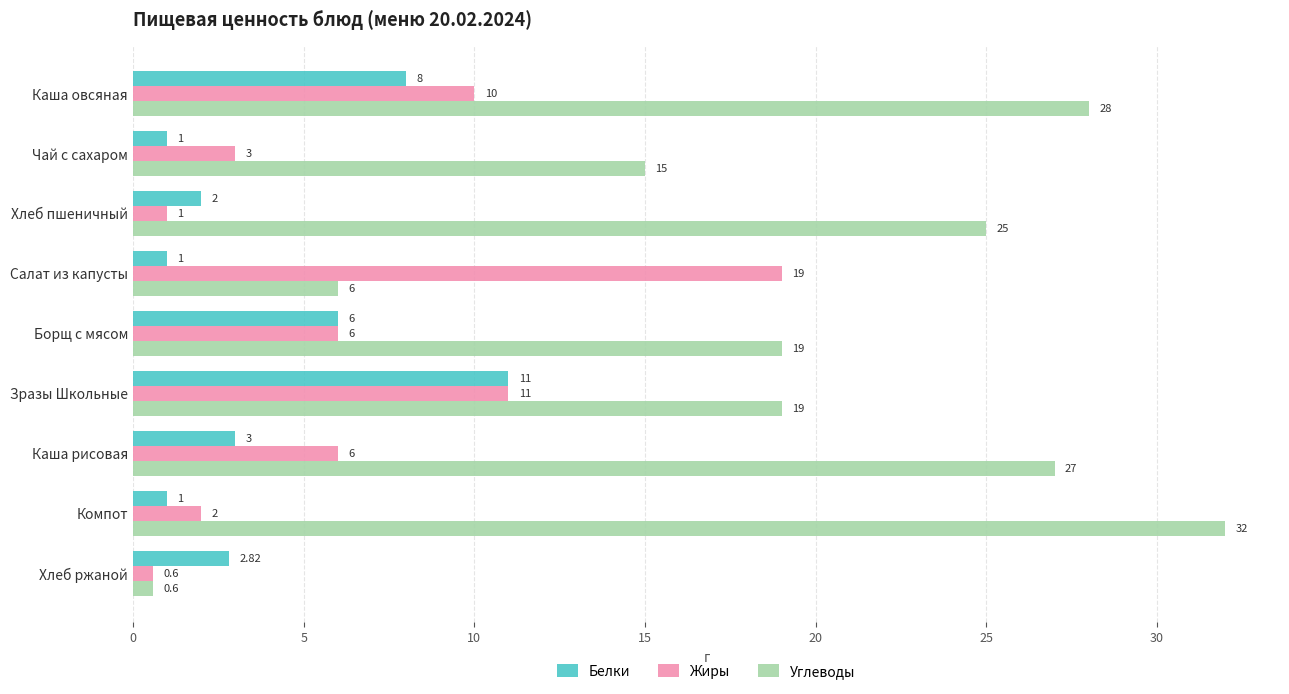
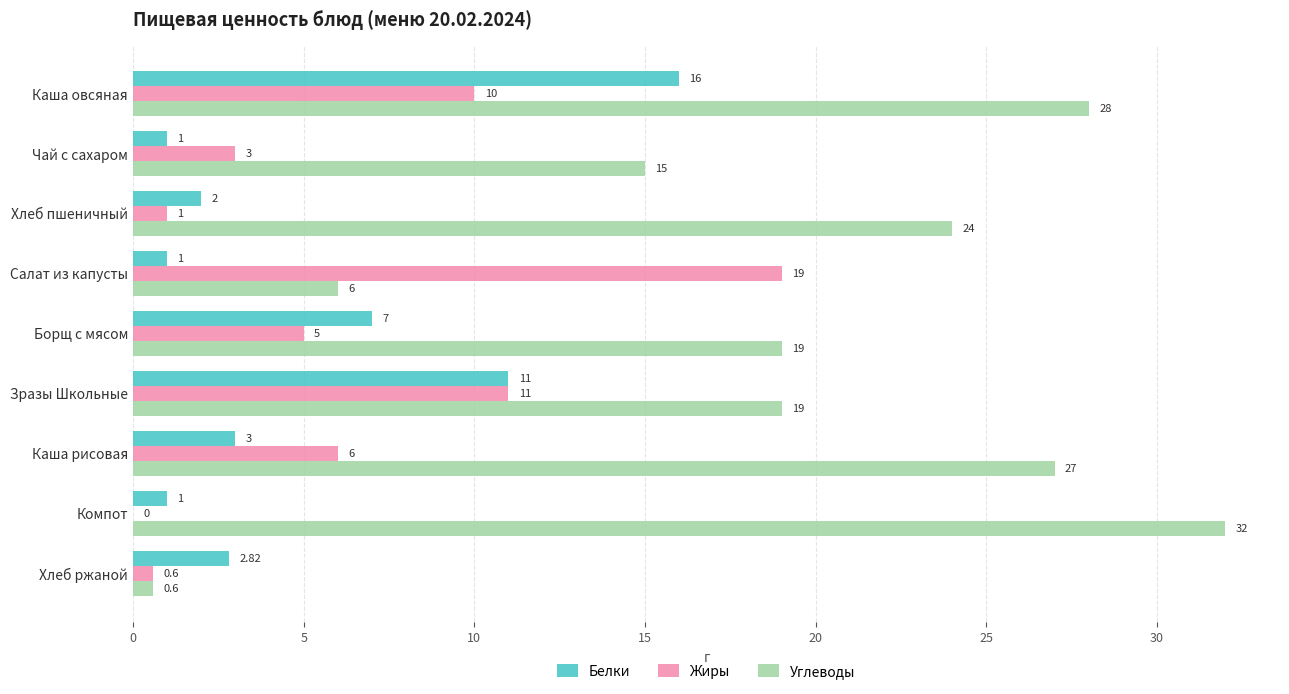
  {
    "Белки": {
-     "Каша овсяная": 8,
+     "Каша овсяная": 16,
      "Чай с сахаром": 1,
      "Хлеб пшеничный": 2,
      "Салат из капусты": 1,
-     "Борщ с мясом": 6,
+     "Борщ с мясом": 7,
      "Зразы Школьные": 11,
      "Каша рисовая": 3,
      "Компот": 1,
      "Хлеб ржаной": 2.82
    },
    "Жиры": {
      "Каша овсяная": 10,
      "Чай с сахаром": 3,
      "Хлеб пшеничный": 1,
      "Салат из капусты": 19,
-     "Борщ с мясом": 6,
+     "Борщ с мясом": 5,
      "Зразы Школьные": 11,
      "Каша рисовая": 6,
-     "Компот": 2,
+     "Компот": 0,
      "Хлеб ржаной": 0.6
    },
    "Углеводы": {
      "Каша овсяная": 28,
      "Чай с сахаром": 15,
-     "Хлеб пшеничный": 25,
+     "Хлеб пшеничный": 24,
      "Салат из капусты": 6,
      "Борщ с мясом": 19,
      "Зразы Школьные": 19,
      "Каша рисовая": 27,
      "Компот": 32,
      "Хлеб ржаной": 0.6
    }
  }
